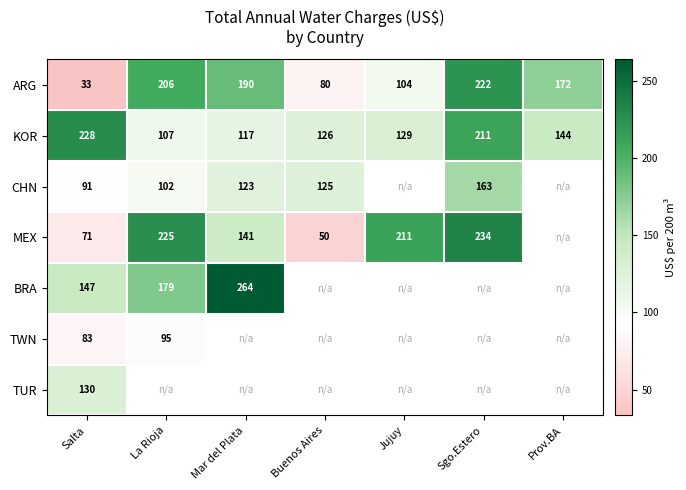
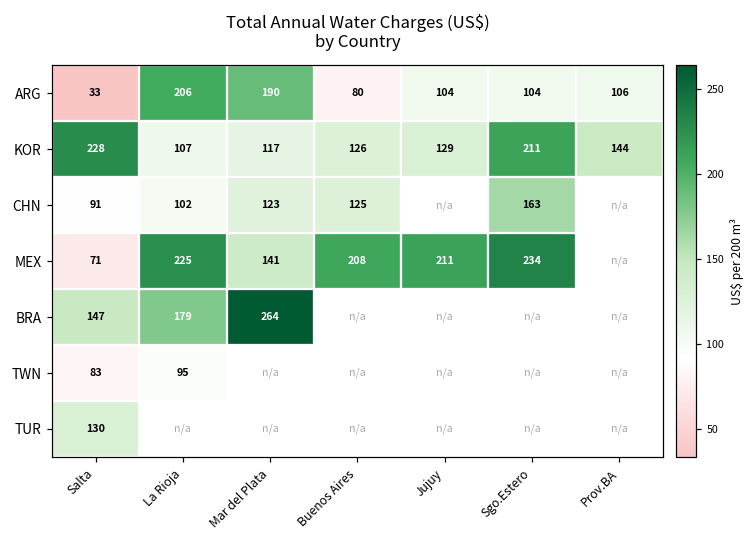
  {
    "ARG": {
      "Salta": 33,
      "La Rioja": 206,
      "Mar del Plata": 190,
      "Buenos Aires": 80,
      "Jujuy": 104,
-     "Sgo.Estero": 222,
-     "Prov.BA": 172
+     "Sgo.Estero": 104,
+     "Prov.BA": 106
    },
    "KOR": {
      "Salta": 228,
      "La Rioja": 107,
      "Mar del Plata": 117,
      "Buenos Aires": 126,
      "Jujuy": 129,
      "Sgo.Estero": 211,
      "Prov.BA": 144
    },
    "CHN": {
      "Salta": 91,
      "La Rioja": 102,
      "Mar del Plata": 123,
      "Buenos Aires": 125,
      "Sgo.Estero": 163
    },
    "MEX": {
      "Salta": 71,
      "La Rioja": 225,
      "Mar del Plata": 141,
-     "Buenos Aires": 50,
+     "Buenos Aires": 208,
      "Jujuy": 211,
      "Sgo.Estero": 234
    },
    "BRA": {
      "Salta": 147,
      "La Rioja": 179,
      "Mar del Plata": 264
    },
    "TWN": {
      "Salta": 83,
      "La Rioja": 95
    },
    "TUR": {
      "Salta": 130
    }
  }
